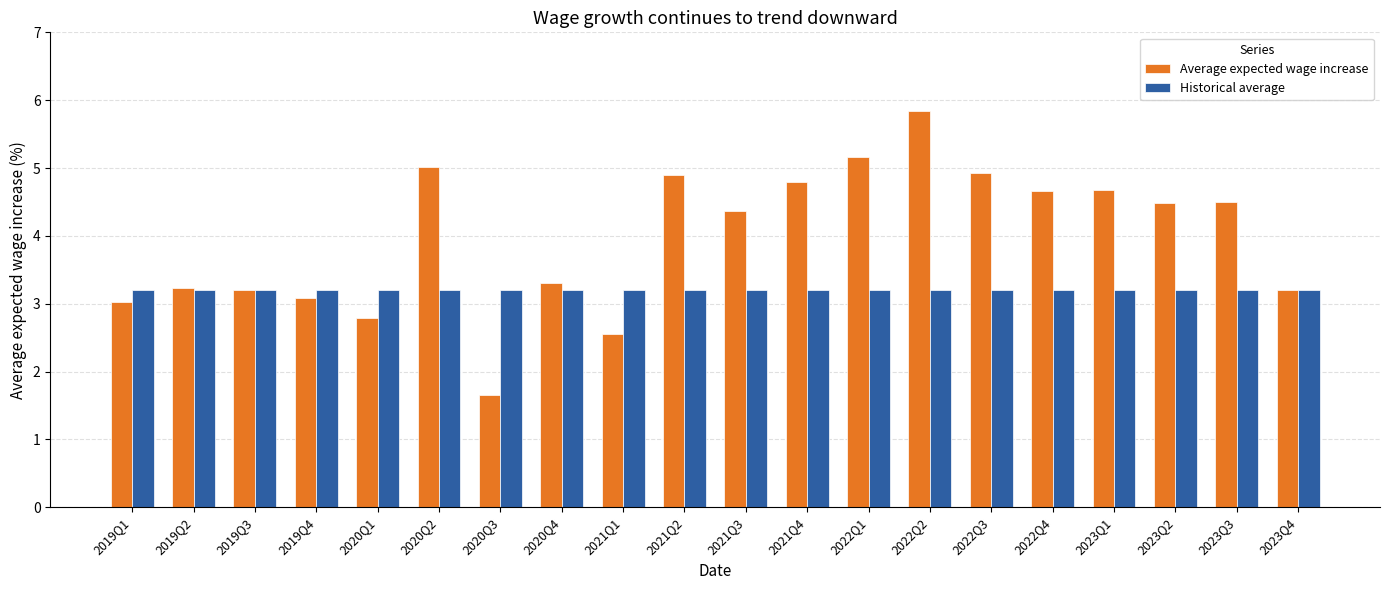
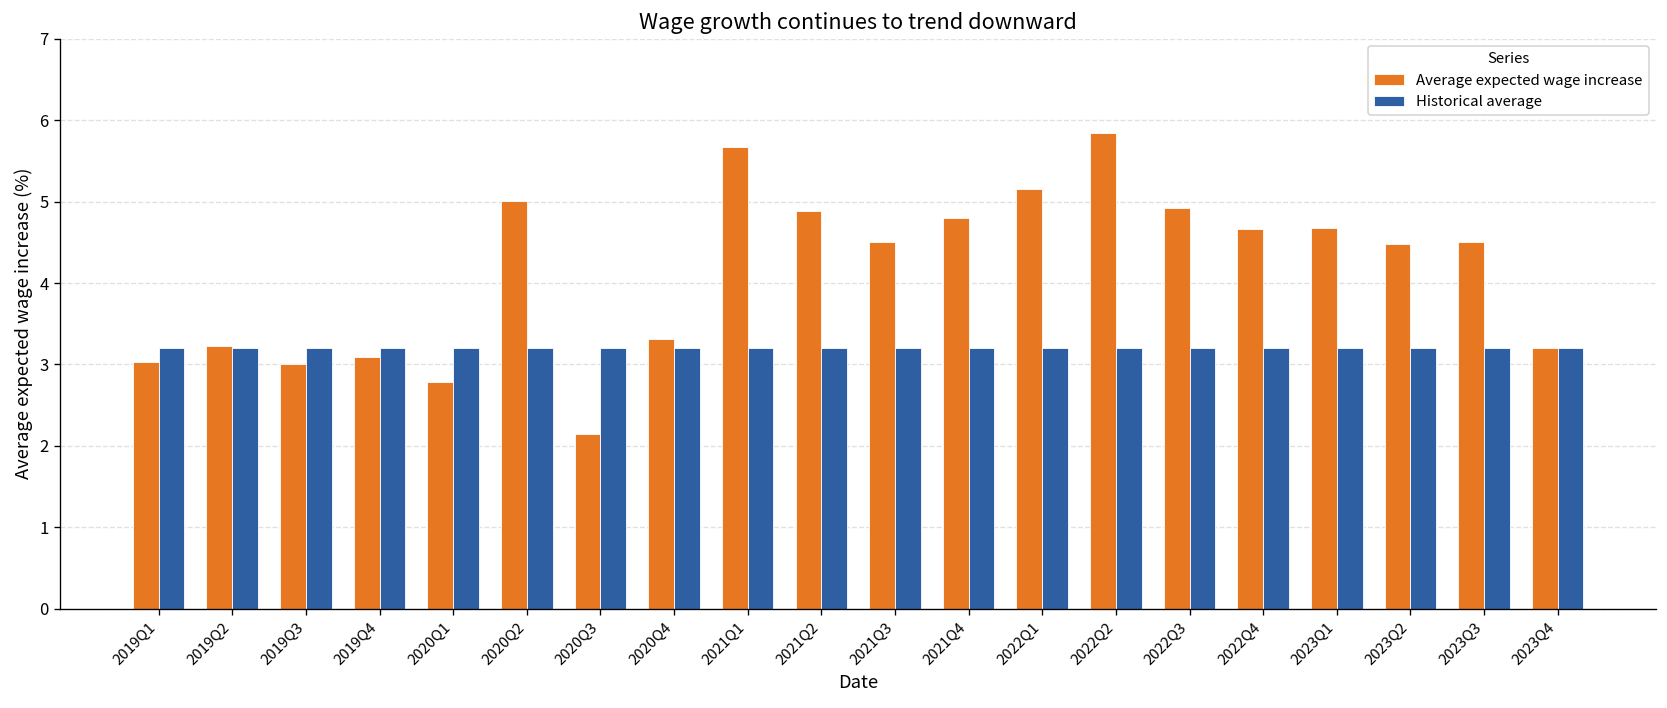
  {
    "Average expected wage increase": {
      "2019Q1": 3.0,
      "2019Q2": 3.2,
-     "2019Q3": 3.2,
+     "2019Q3": 3.0,
      "2019Q4": 3.1,
      "2020Q1": 2.8,
      "2020Q2": 5.0,
-     "2020Q3": 1.7,
+     "2020Q3": 2.2,
      "2020Q4": 3.3,
-     "2021Q1": 2.6,
+     "2021Q1": 5.7,
      "2021Q2": 4.9,
-     "2021Q3": 4.4,
+     "2021Q3": 4.5,
      "2021Q4": 4.8,
      "2022Q1": 5.2,
      "2022Q2": 5.8,
      "2022Q3": 4.9,
      "2022Q4": 4.7,
      "2023Q1": 4.7,
      "2023Q2": 4.5,
      "2023Q3": 4.5,
      "2023Q4": 3.2
    },
    "Historical average": {
      "2019Q1": 3.2,
      "2019Q2": 3.2,
      "2019Q3": 3.2,
      "2019Q4": 3.2,
      "2020Q1": 3.2,
      "2020Q2": 3.2,
      "2020Q3": 3.2,
      "2020Q4": 3.2,
      "2021Q1": 3.2,
      "2021Q2": 3.2,
      "2021Q3": 3.2,
      "2021Q4": 3.2,
      "2022Q1": 3.2,
      "2022Q2": 3.2,
      "2022Q3": 3.2,
      "2022Q4": 3.2,
      "2023Q1": 3.2,
      "2023Q2": 3.2,
      "2023Q3": 3.2,
      "2023Q4": 3.2
    }
  }
